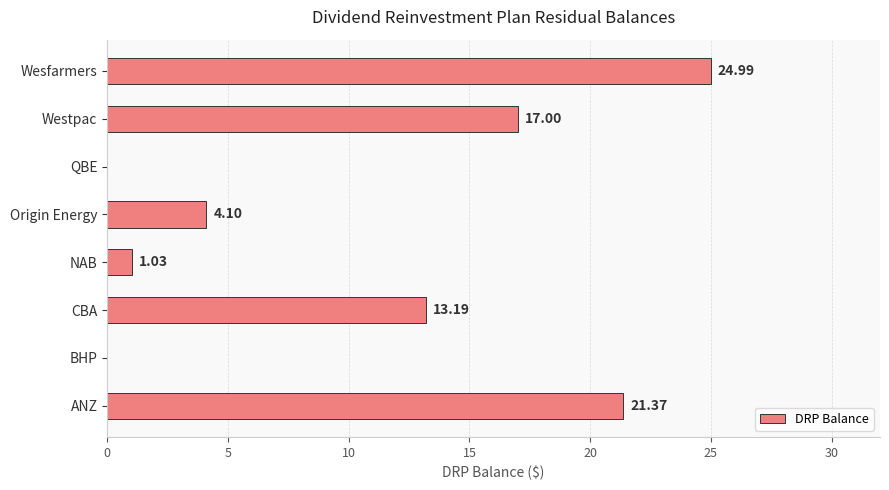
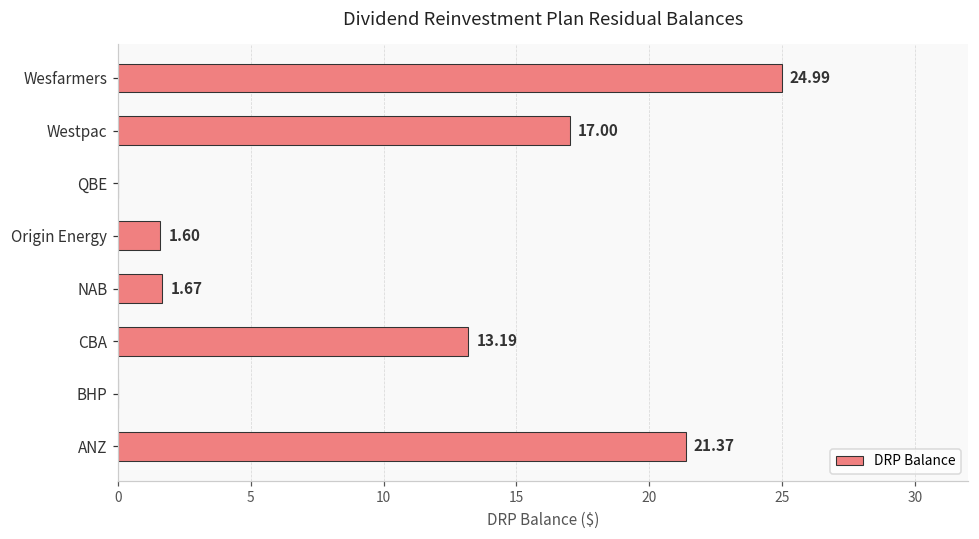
  {
    "Wesfarmers": 24.99,
    "Westpac": 17.00,
-   "Origin Energy": 4.10,
-   "NAB": 1.03,
+   "Origin Energy": 1.60,
+   "NAB": 1.67,
    "CBA": 13.19,
    "ANZ": 21.37
  }
